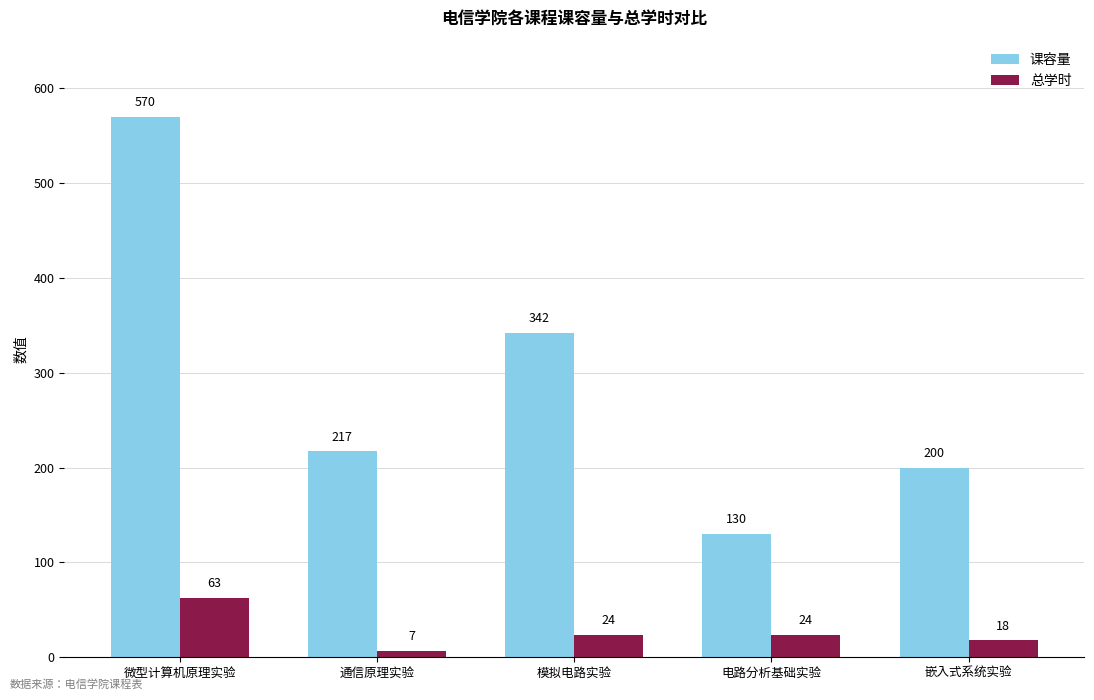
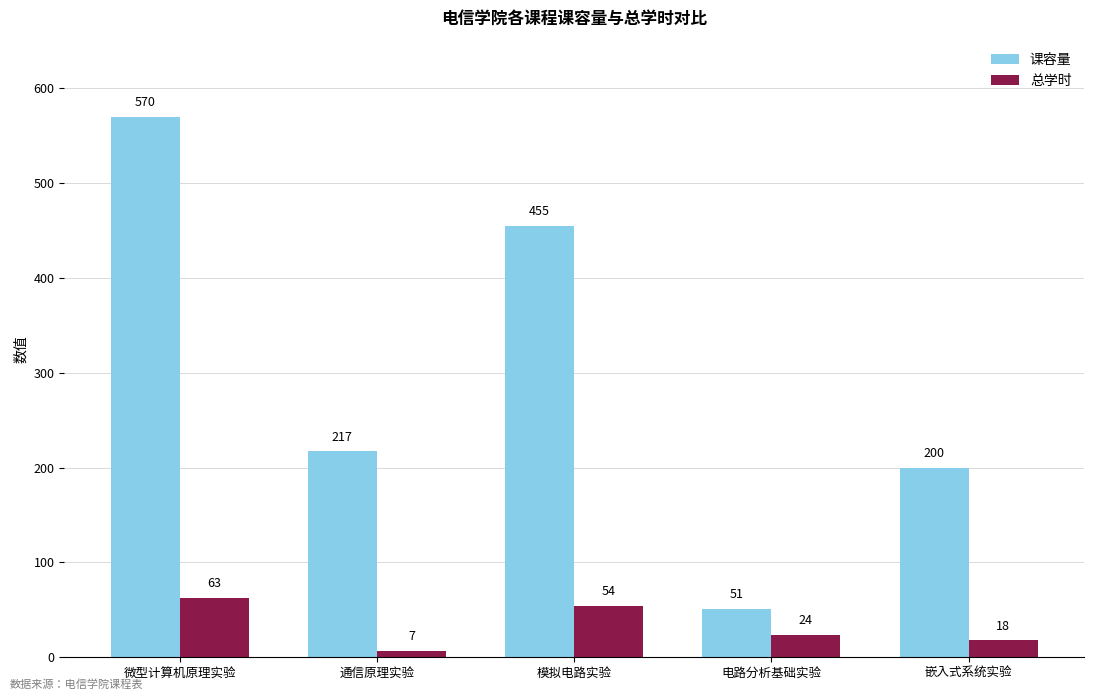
  {
    "课容量": {
      "微型计算机原理实验": 570,
      "通信原理实验": 217,
-     "模拟电路实验": 342,
-     "电路分析基础实验": 130,
+     "模拟电路实验": 455,
+     "电路分析基础实验": 51,
      "嵌入式系统实验": 200
    },
    "总学时": {
      "微型计算机原理实验": 63,
      "通信原理实验": 7,
-     "模拟电路实验": 24,
+     "模拟电路实验": 54,
      "电路分析基础实验": 24,
      "嵌入式系统实验": 18
    }
  }
